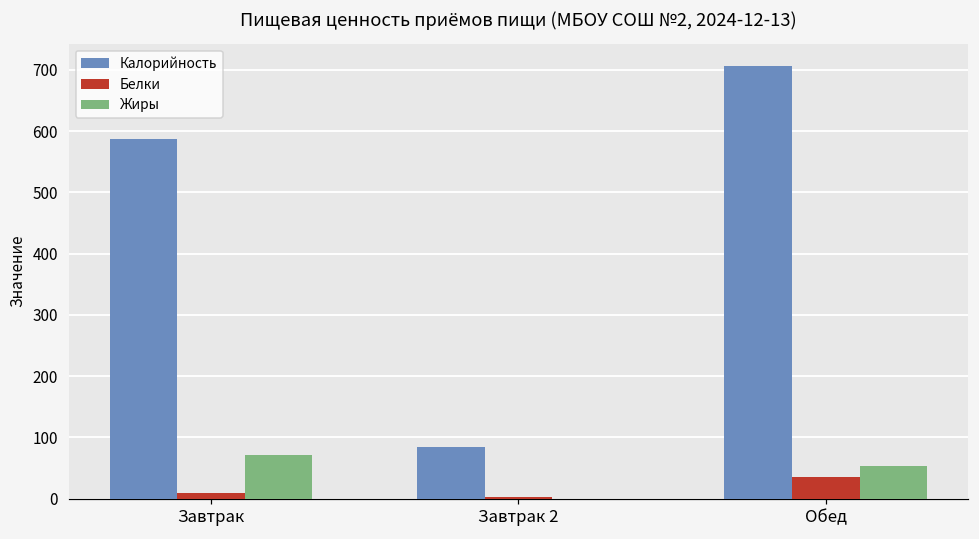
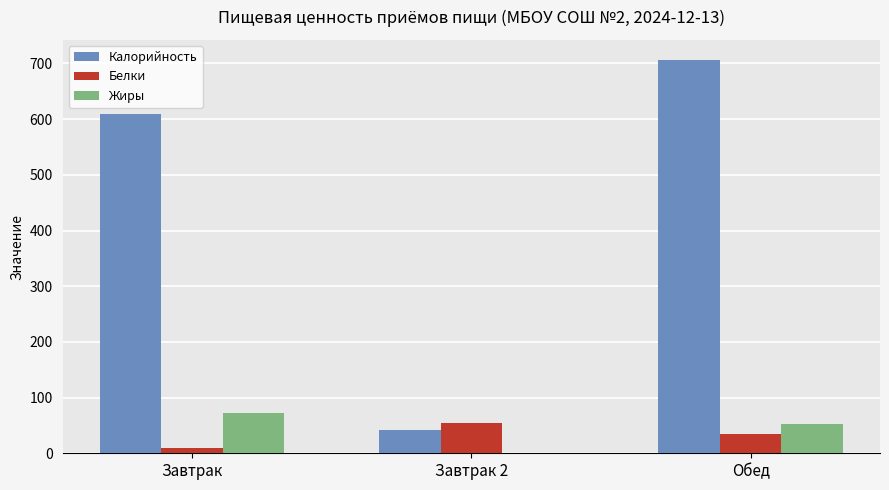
  {
    "Калорийность": {
-     "Завтрак": 590,
-     "Завтрак 2": 80,
+     "Завтрак": 610,
+     "Завтрак 2": 40,
      "Обед": 710
    },
    "Белки": {
      "Завтрак": 10,
-     "Завтрак 2": 0,
+     "Завтрак 2": 50,
      "Обед": 40
    },
    "Жиры": {
      "Завтрак": 70,
      "Завтрак 2": 0,
      "Обед": 50
    }
  }
